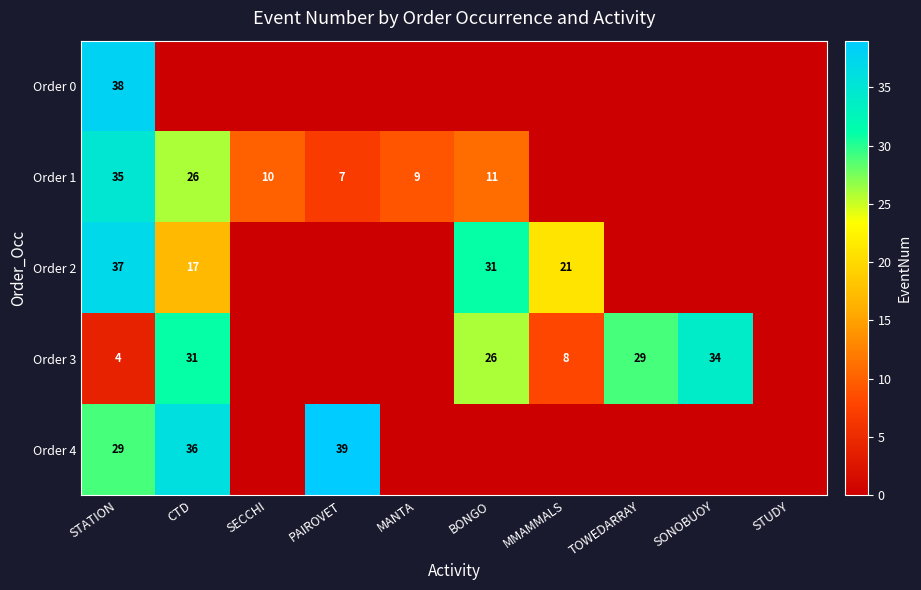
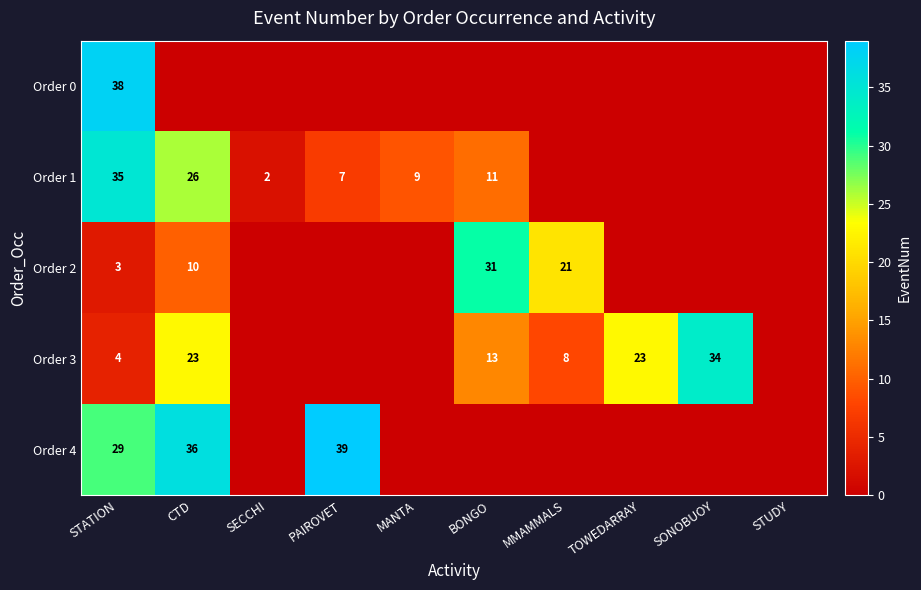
  {
    "Order 0": {
      "STATION": 38
    },
    "Order 1": {
      "STATION": 35,
      "CTD": 26,
-     "SECCHI": 10,
+     "SECCHI": 2,
      "PAIROVET": 7,
      "MANTA": 9,
      "BONGO": 11
    },
    "Order 2": {
-     "STATION": 37,
-     "CTD": 17,
+     "STATION": 3,
+     "CTD": 10,
      "BONGO": 31,
      "MMAMMALS": 21
    },
    "Order 3": {
      "STATION": 4,
-     "CTD": 31,
-     "BONGO": 26,
+     "CTD": 23,
+     "BONGO": 13,
      "MMAMMALS": 8,
-     "TOWEDARRAY": 29,
+     "TOWEDARRAY": 23,
      "SONOBUOY": 34
    },
    "Order 4": {
      "STATION": 29,
      "CTD": 36,
      "PAIROVET": 39
    }
  }
